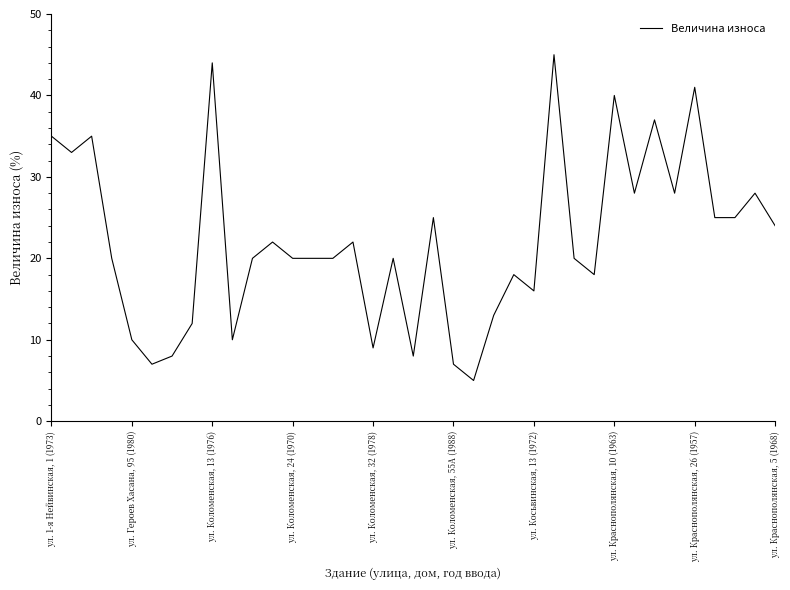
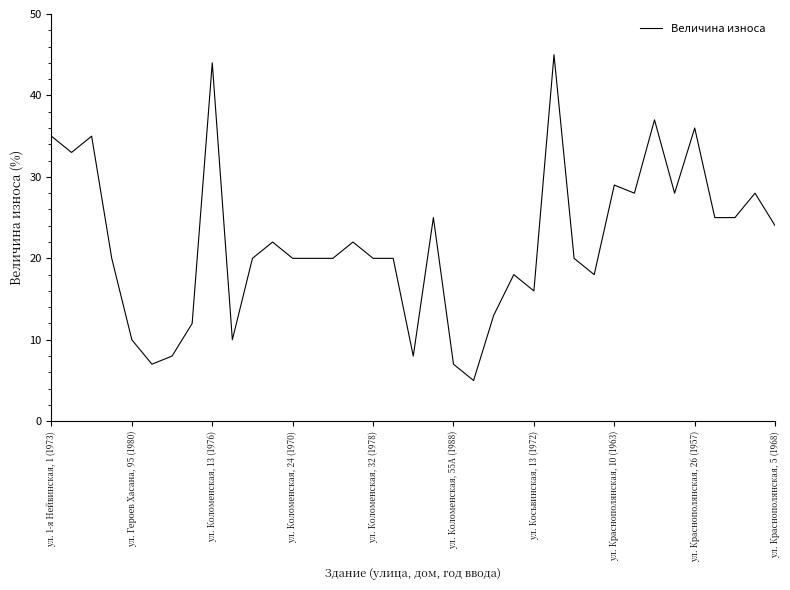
  {
    "ул. 1-я Нейвинская, 1 (1973)": 35,
    "ул. Героев Хасана, 95 (1980)": 10,
    "ул. Коломенская, 13 (1976)": 44,
    "ул. Коломенская, 24 (1970)": 20,
-   "ул. Коломенская, 32 (1978)": 9,
+   "ул. Коломенская, 32 (1978)": 20,
    "ул. Коломенская, 55А (1988)": 7,
    "ул. Косьвинская, 13 (1972)": 16,
-   "ул. Краснополянская, 10 (1963)": 40,
-   "ул. Краснополянская, 26 (1957)": 41,
+   "ул. Краснополянская, 10 (1963)": 29,
+   "ул. Краснополянская, 26 (1957)": 36,
    "ул. Краснополянская, 5 (1968)": 24
  }
